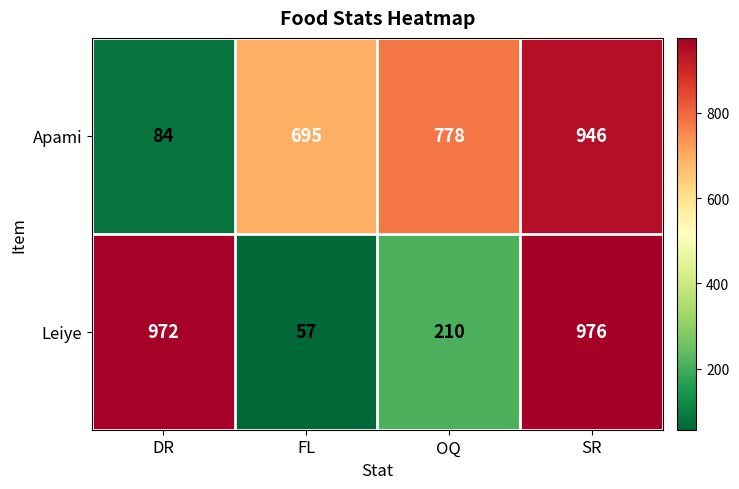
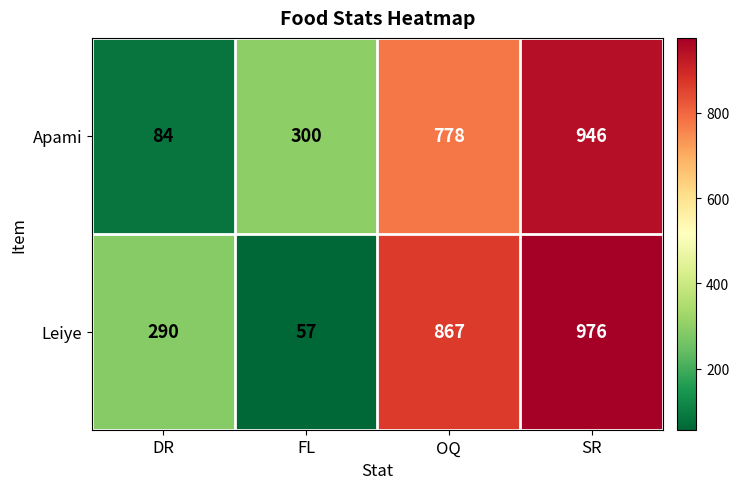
  {
    "Apami": {
      "DR": 84,
-     "FL": 695,
+     "FL": 300,
      "OQ": 778,
      "SR": 946
    },
    "Leiye": {
-     "DR": 972,
+     "DR": 290,
      "FL": 57,
-     "OQ": 210,
+     "OQ": 867,
      "SR": 976
    }
  }
